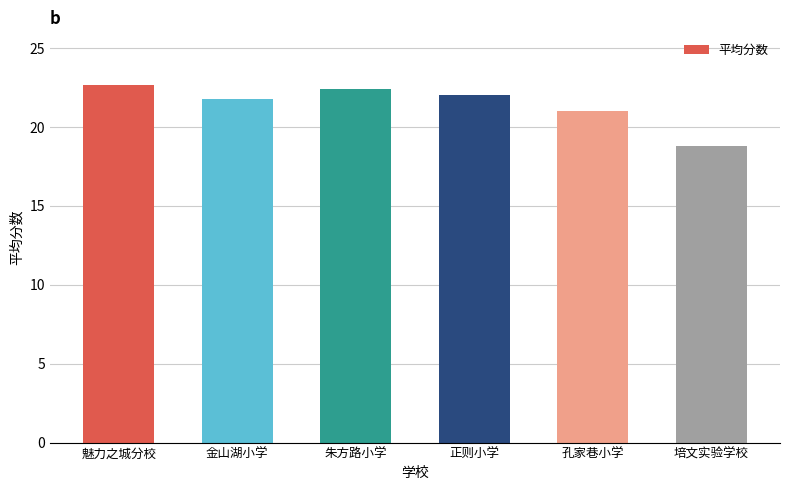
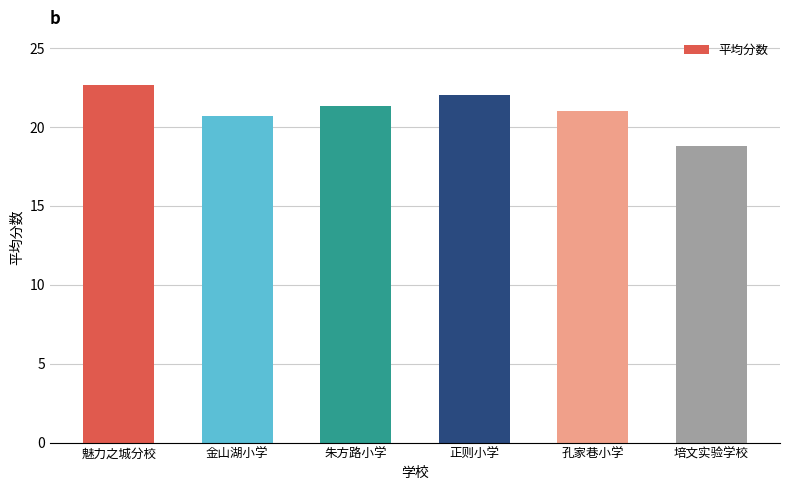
  {
    "魅力之城分校": 22.7,
-   "金山湖小学": 21.8,
-   "朱方路小学": 22.4,
+   "金山湖小学": 20.7,
+   "朱方路小学": 21.3,
    "正则小学": 22.0,
    "孔家巷小学": 21.0,
    "培文实验学校": 18.8
  }
